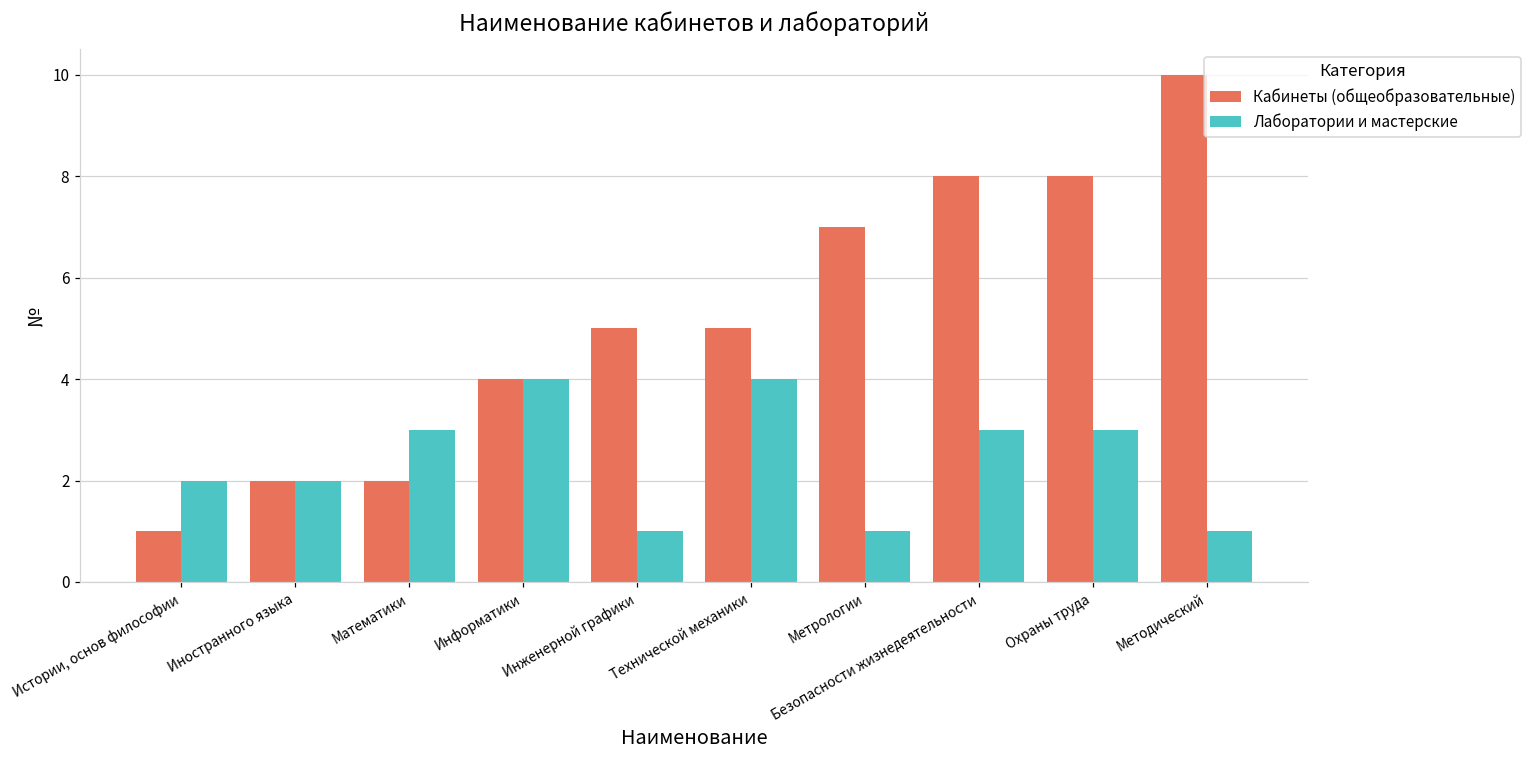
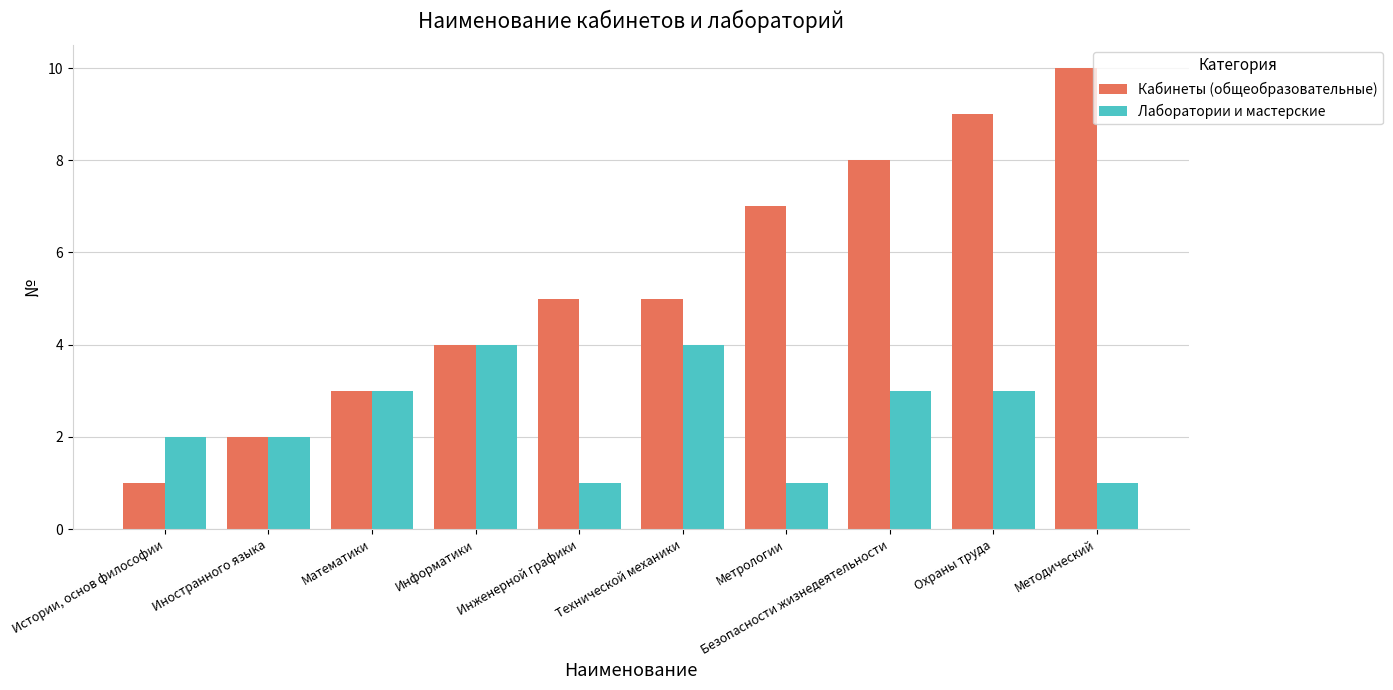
  {
    "Кабинеты (общеобразовательные)": {
      "Истории, основ философии": 1,
      "Иностранного языка": 2,
-     "Математики": 2,
+     "Математики": 3,
      "Информатики": 4,
      "Инженерной графики": 5,
      "Технической механики": 5,
      "Метрологии": 7,
      "Безопасности жизнедеятельности": 8,
-     "Охраны труда": 8,
+     "Охраны труда": 9,
      "Методический": 10
    },
    "Лаборатории и мастерские": {
      "Истории, основ философии": 2,
      "Иностранного языка": 2,
      "Математики": 3,
      "Информатики": 4,
      "Инженерной графики": 1,
      "Технической механики": 4,
      "Метрологии": 1,
      "Безопасности жизнедеятельности": 3,
      "Охраны труда": 3,
      "Методический": 1
    }
  }
